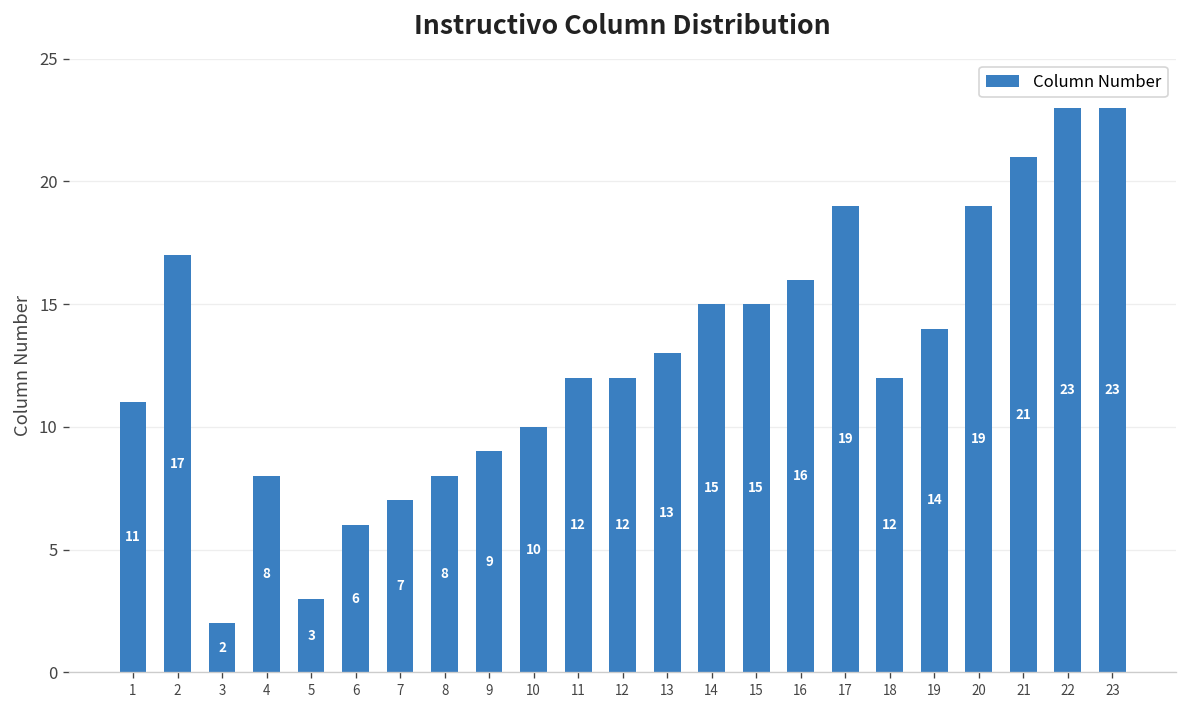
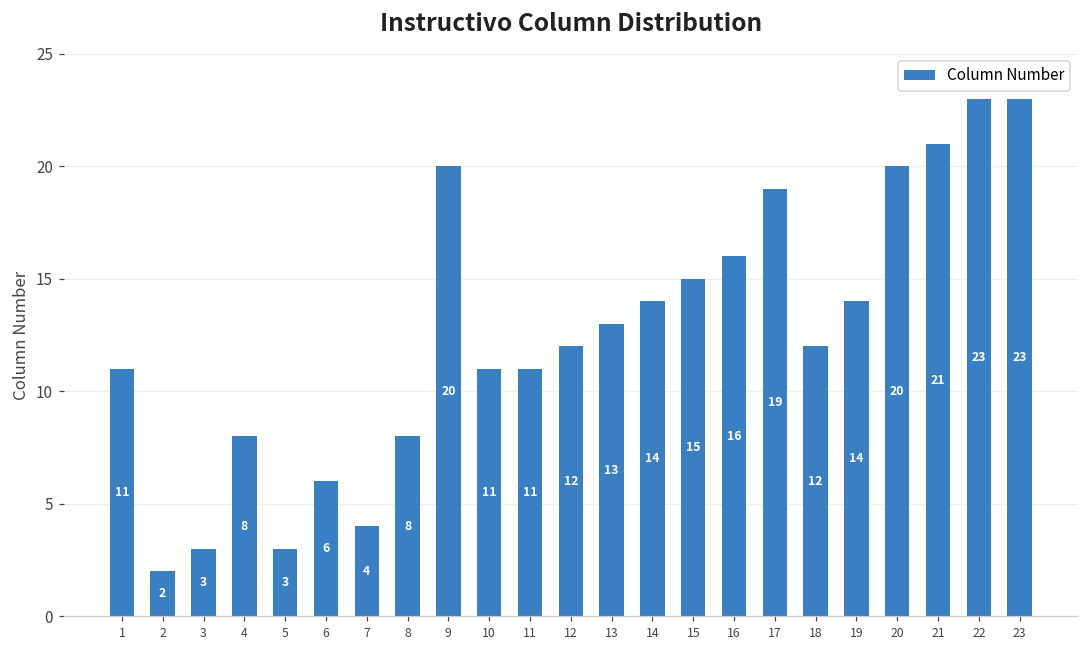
  {
    "1": 11,
-   "2": 17,
-   "3": 2,
+   "2": 2,
+   "3": 3,
    "4": 8,
    "5": 3,
    "6": 6,
-   "7": 7,
+   "7": 4,
    "8": 8,
-   "9": 9,
-   "10": 10,
-   "11": 12,
+   "9": 20,
+   "10": 11,
+   "11": 11,
    "12": 12,
    "13": 13,
-   "14": 15,
+   "14": 14,
    "15": 15,
    "16": 16,
    "17": 19,
    "18": 12,
    "19": 14,
-   "20": 19,
+   "20": 20,
    "21": 21,
    "22": 23,
    "23": 23
  }
